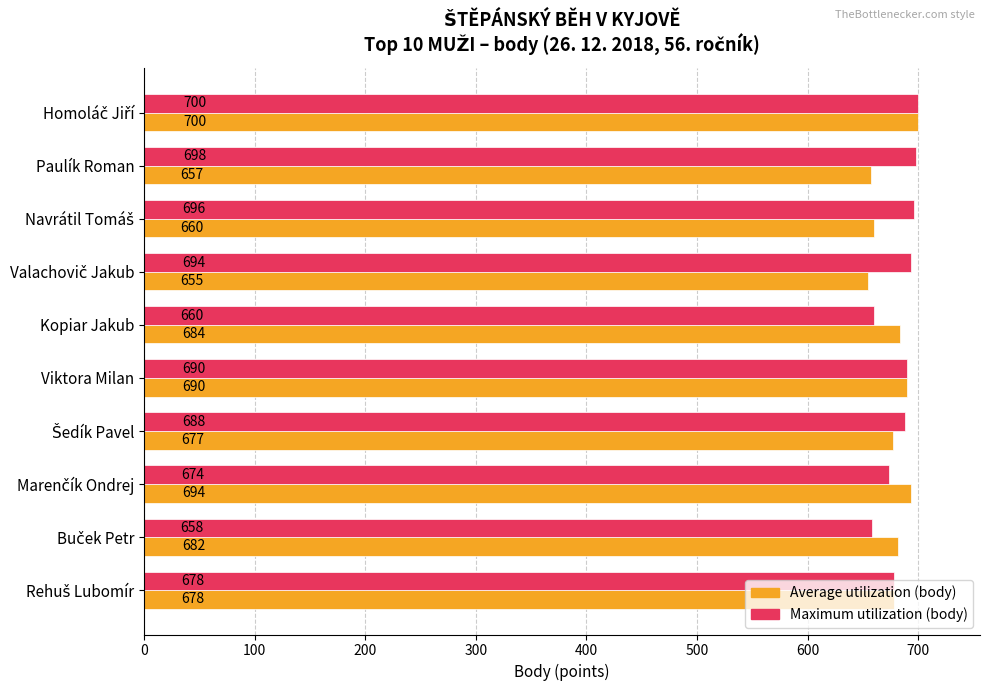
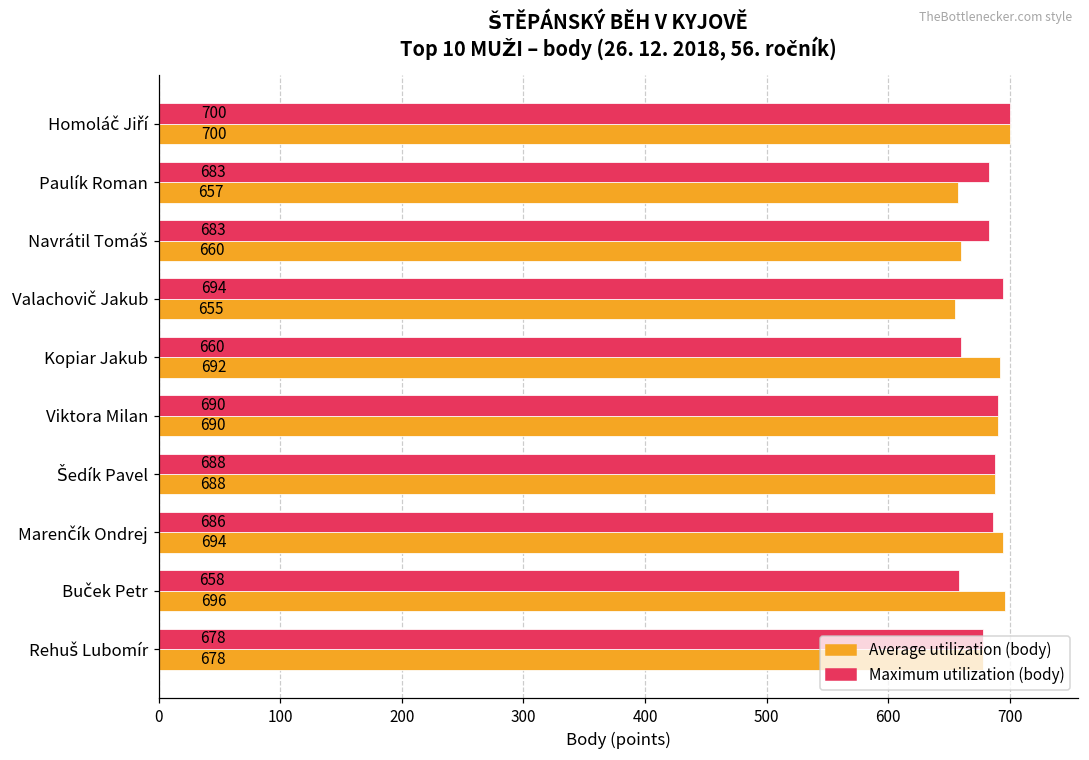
  {
    "Average utilization (body)": {
      "Homoláč Jiří": 700,
      "Paulík Roman": 657,
      "Navrátil Tomáš": 660,
      "Valachovič Jakub": 655,
-     "Kopiar Jakub": 684,
+     "Kopiar Jakub": 692,
      "Viktora Milan": 690,
-     "Šedík Pavel": 677,
+     "Šedík Pavel": 688,
      "Marenčík Ondrej": 694,
-     "Buček Petr": 682
+     "Buček Petr": 696
    },
    "Maximum utilization (body)": {
      "Homoláč Jiří": 700,
-     "Paulík Roman": 698,
-     "Navrátil Tomáš": 696,
+     "Paulík Roman": 683,
+     "Navrátil Tomáš": 683,
      "Valachovič Jakub": 694,
      "Kopiar Jakub": 660,
      "Viktora Milan": 690,
      "Šedík Pavel": 688,
-     "Marenčík Ondrej": 674,
+     "Marenčík Ondrej": 686,
      "Buček Petr": 658
    }
  }
